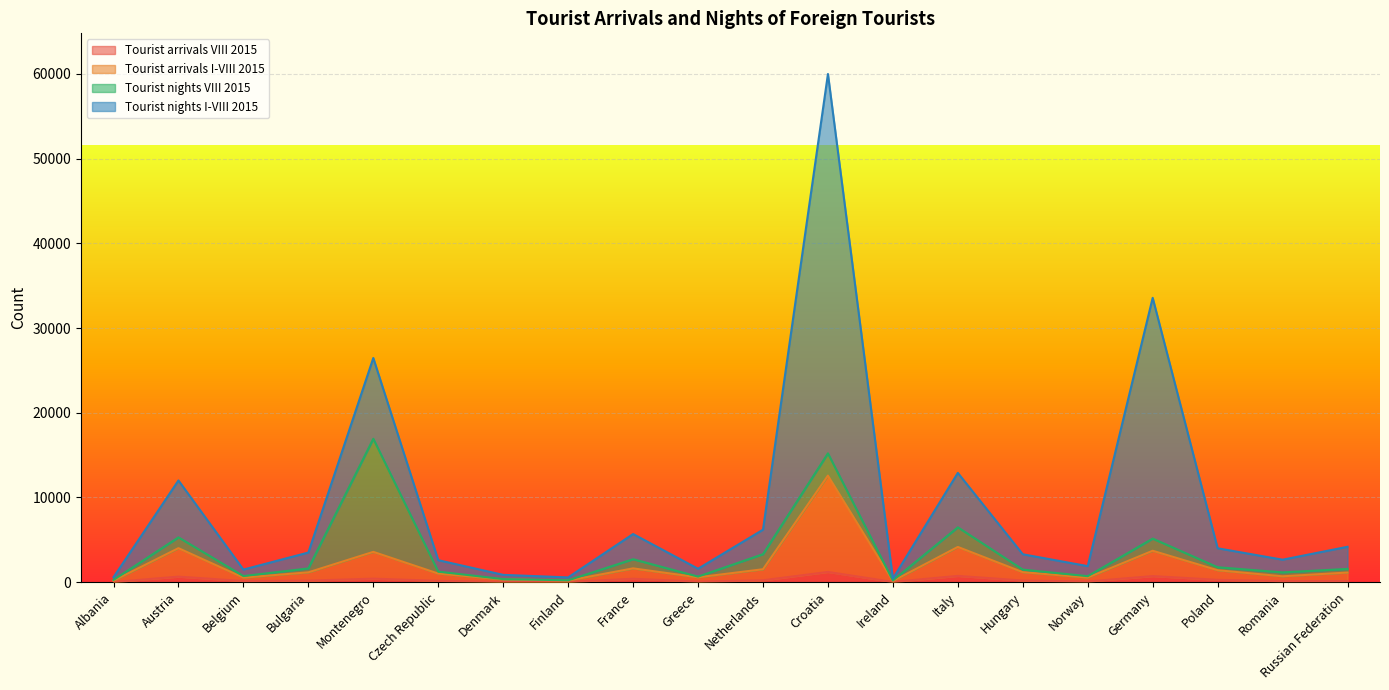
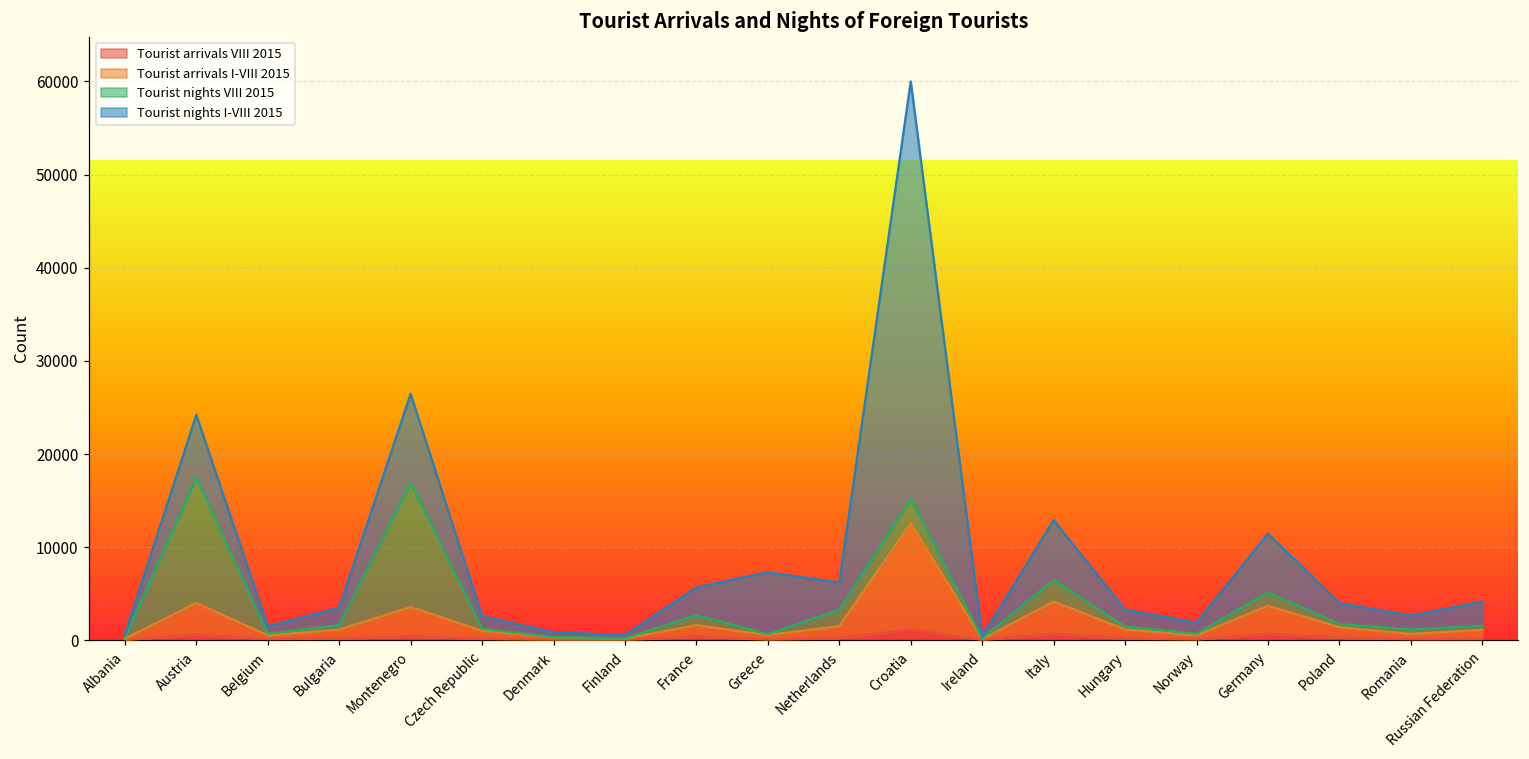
  {
    "Tourist nights VIII 2015": {
-     "Austria": 1000,
+     "Austria": 13000,
      "Bulgaria": 0,
      "Montenegro": 13000,
      "France": 1000,
      "Netherlands": 2000,
      "Croatia": 3000,
      "Italy": 2000,
      "Hungary": 0,
      "Germany": 1000,
      "Poland": 0,
      "Romania": 0,
      "Russian Federation": 0
    },
    "Tourist nights I-VIII 2015": {
      "Albania": 0,
      "Austria": 7000,
      "Belgium": 1000,
      "Bulgaria": 2000,
      "Montenegro": 10000,
      "Czech Republic": 1000,
      "Denmark": 0,
      "Finland": 0,
      "France": 3000,
-     "Greece": 1000,
+     "Greece": 7000,
      "Netherlands": 3000,
      "Croatia": 45000,
      "Italy": 6000,
      "Hungary": 2000,
      "Norway": 1000,
-     "Germany": 28000,
+     "Germany": 6000,
      "Poland": 2000,
      "Romania": 1000,
      "Russian Federation": 3000
    }
  }
